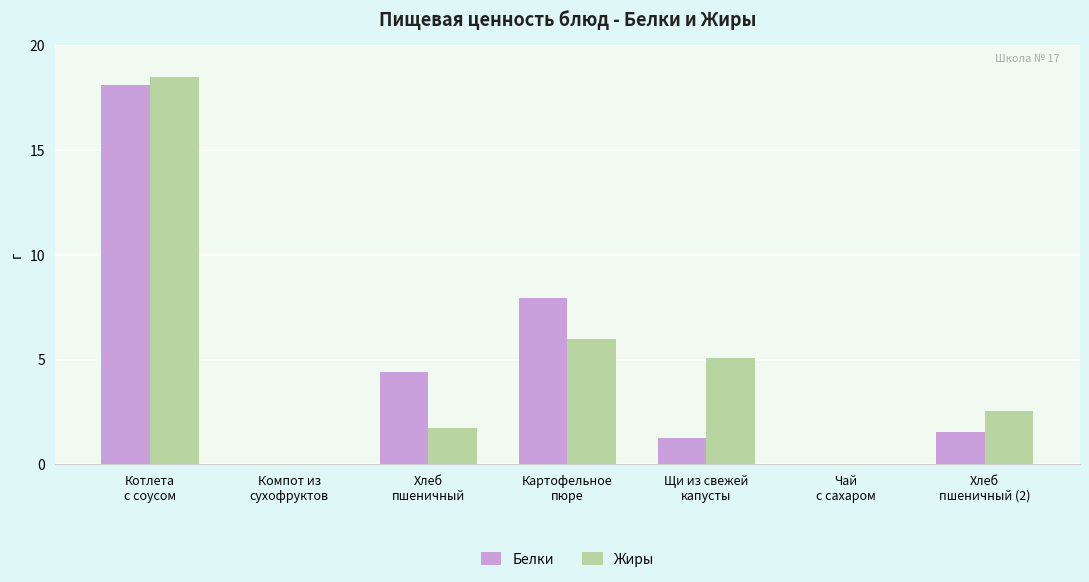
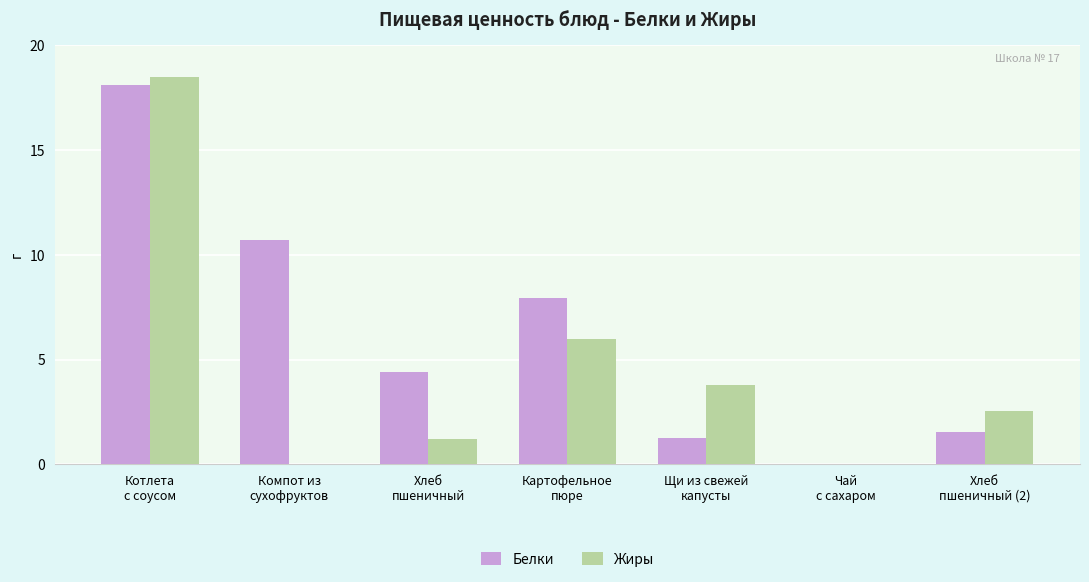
  {
    "Белки": {
      "Котлета с соусом": 18.1,
-     "Компот из сухофруктов": 0.0,
+     "Компот из сухофруктов": 10.7,
      "Хлеб пшеничный": 4.4,
      "Картофельное пюре": 8.0,
      "Щи из свежей капусты": 1.3,
      "Чай с сахаром": 0.0,
      "Хлеб пшеничный (2)": 1.5
    },
    "Жиры": {
      "Котлета с соусом": 18.5,
      "Компот из сухофруктов": 0.0,
-     "Хлеб пшеничный": 1.7,
+     "Хлеб пшеничный": 1.2,
      "Картофельное пюре": 6.0,
-     "Щи из свежей капусты": 5.1,
+     "Щи из свежей капусты": 3.8,
      "Чай с сахаром": 0.0,
      "Хлеб пшеничный (2)": 2.6
    }
  }
